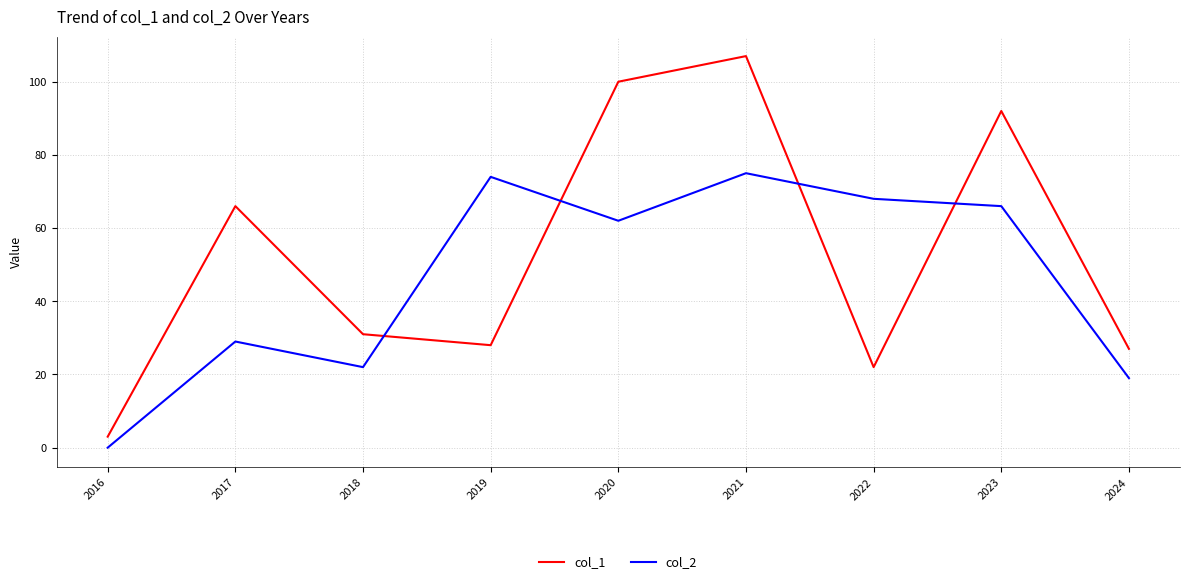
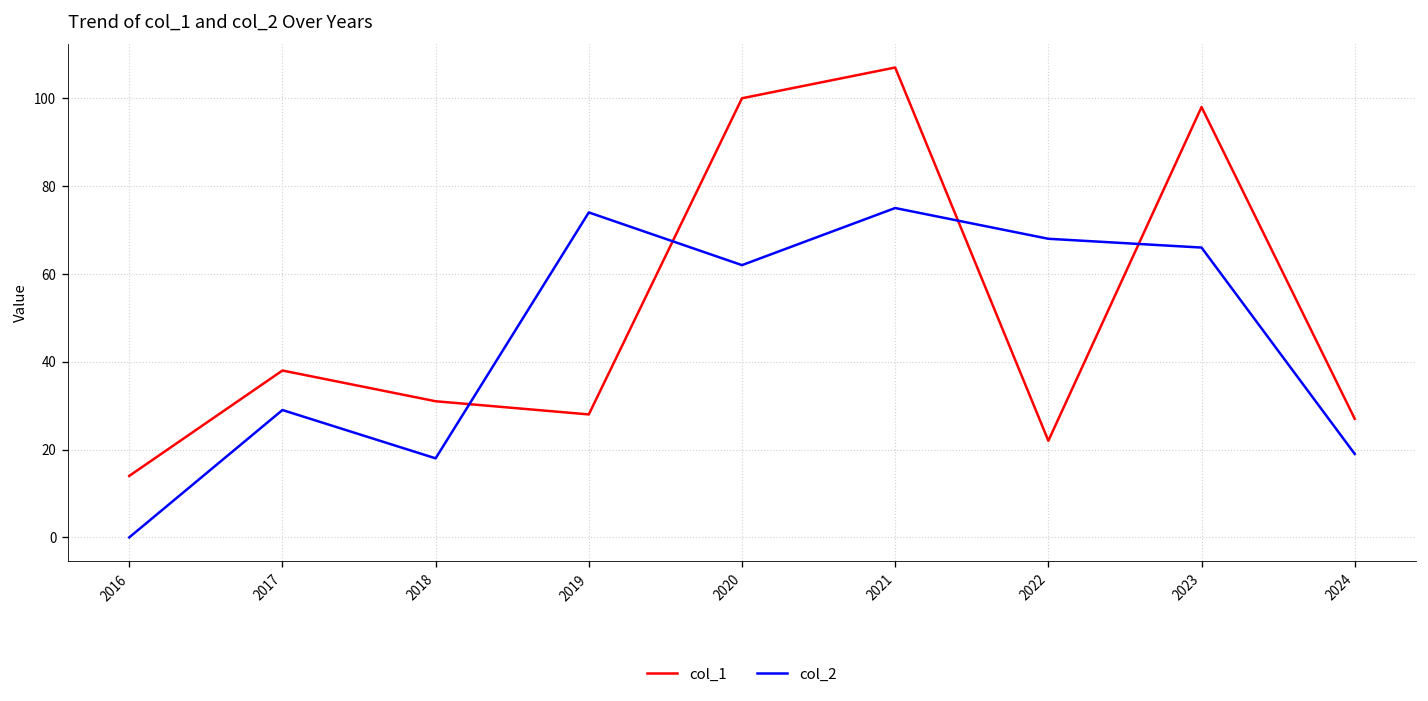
  {
    "col_1": {
-     "2016": 3,
-     "2017": 66,
+     "2016": 14,
+     "2017": 38,
      "2018": 31,
      "2019": 28,
      "2020": 100,
      "2021": 107,
      "2022": 22,
-     "2023": 92,
+     "2023": 98,
      "2024": 27
    },
    "col_2": {
      "2016": 0,
      "2017": 29,
-     "2018": 22,
+     "2018": 18,
      "2019": 74,
      "2020": 62,
      "2021": 75,
      "2022": 68,
      "2023": 66,
      "2024": 19
    }
  }
